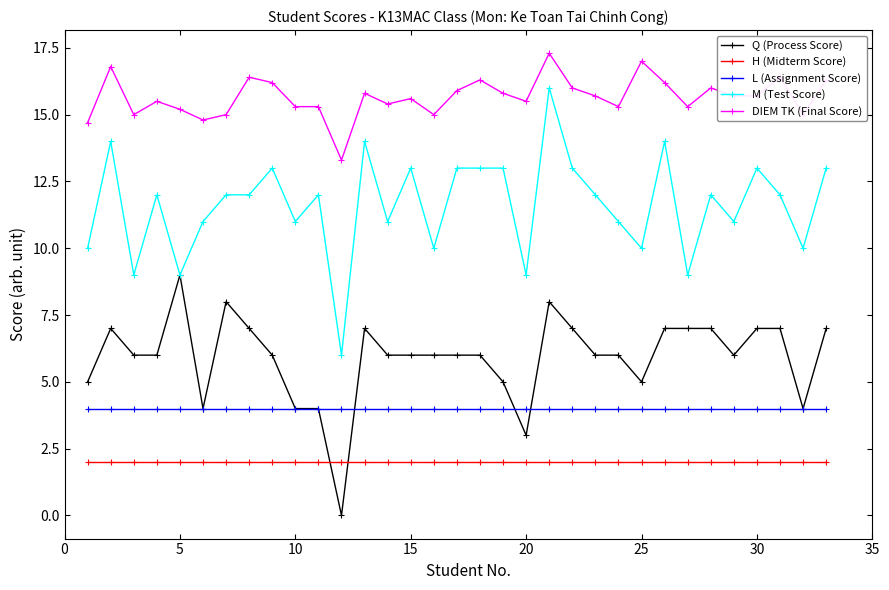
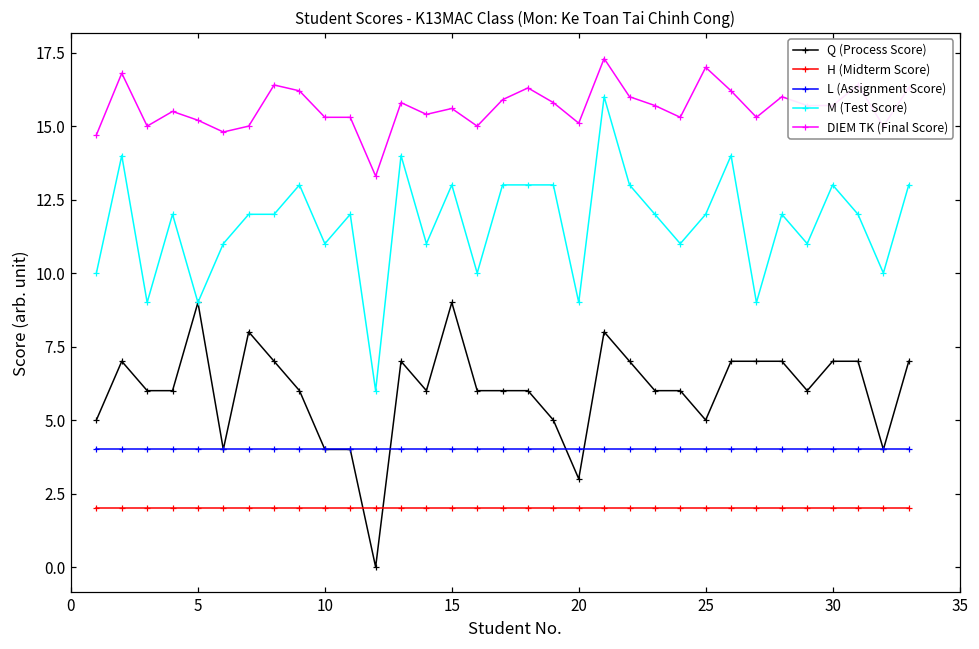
  {
    "Q (Process Score)": {
-     "15": 6,
+     "15": 9,
      "20": 3,
      "25": 5,
      "30": 7
    },
    "H (Midterm Score)": {
      "5": 2.0,
      "10": 2.0,
      "15": 2.0,
      "20": 2.0,
      "25": 2.0,
      "30": 2.0
    },
    "L (Assignment Score)": {
      "5": 4.0,
      "15": 4.0,
      "20": 4.0,
      "25": 4.0,
      "30": 4.0
    },
    "M (Test Score)": {
      "10": 11.0,
      "15": 13.0,
      "20": 9.0,
-     "25": 10.0,
+     "25": 12.0,
      "30": 13.0
    },
    "DIEM TK (Final Score)": {
      "5": 15.2,
      "10": 15.3,
      "15": 15.6,
-     "20": 15.5,
+     "20": 15.1,
      "25": 17.0
    }
  }
